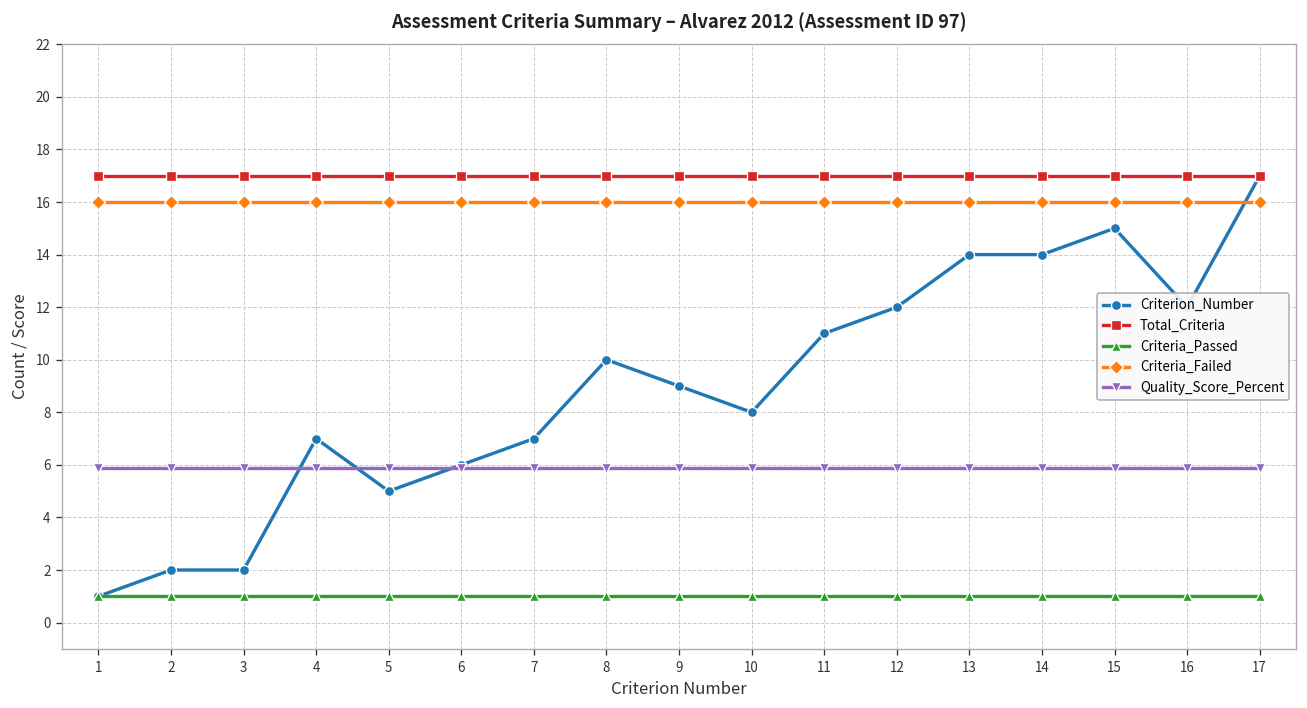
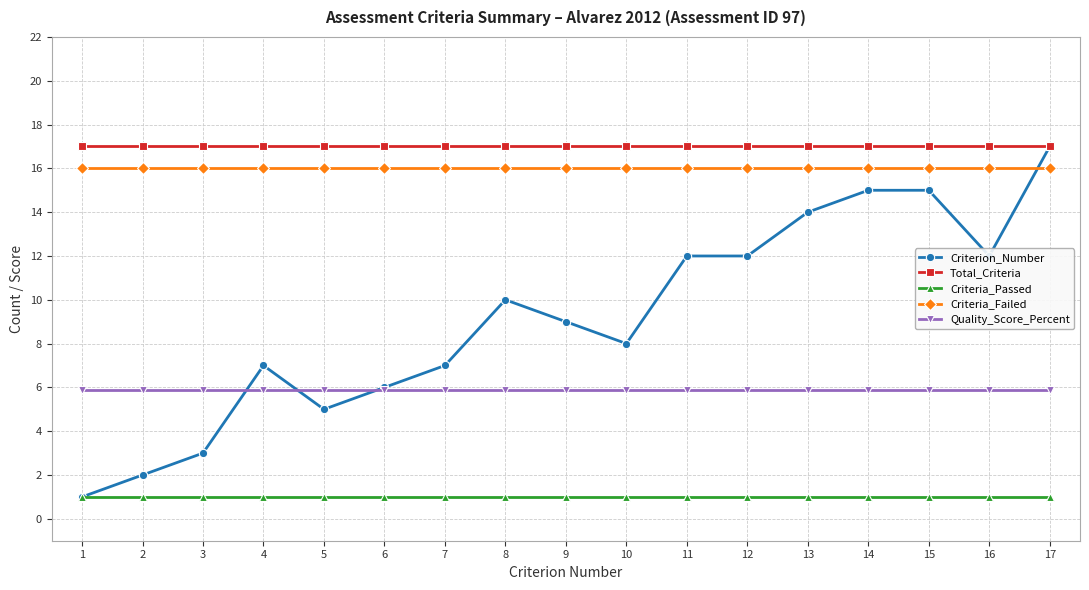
  {
    "Criterion_Number": {
      "2": 2,
-     "3": 2,
+     "3": 3,
      "4": 7,
      "5": 5,
      "7": 7,
      "8": 10,
      "9": 9,
      "10": 8,
-     "11": 11,
+     "11": 12,
      "12": 12,
      "13": 14,
-     "14": 14,
+     "14": 15,
      "15": 15
    },
    "Total_Criteria": {
      "1": 17,
      "2": 17,
      "3": 17,
      "4": 17,
      "5": 17,
      "6": 17,
      "7": 17,
      "8": 17,
      "9": 17,
      "10": 17,
      "11": 17,
      "12": 17,
      "13": 17,
      "14": 17,
      "15": 17,
      "16": 17
    },
    "Criteria_Passed": {
      "2": 1,
      "3": 1,
      "4": 1,
      "5": 1,
      "6": 1,
      "7": 1,
      "8": 1,
      "9": 1,
      "10": 1,
      "11": 1,
      "12": 1,
      "13": 1,
      "14": 1,
      "15": 1,
      "16": 1,
      "17": 1
    },
    "Criteria_Failed": {
      "1": 16,
      "2": 16,
      "3": 16,
      "4": 16,
      "5": 16,
      "6": 16,
      "7": 16,
      "8": 16,
      "9": 16,
      "10": 16,
      "11": 16,
      "12": 16,
      "13": 16,
      "14": 16,
      "15": 16,
      "16": 16,
      "17": 16
    },
    "Quality_Score_Percent": {
      "1": 6,
      "2": 6,
      "3": 6,
      "4": 6,
      "5": 6,
      "7": 6,
      "8": 6,
      "9": 6,
      "10": 6,
      "11": 6,
      "12": 6,
      "13": 6,
      "14": 6,
      "15": 6,
      "16": 6,
      "17": 6
    }
  }
